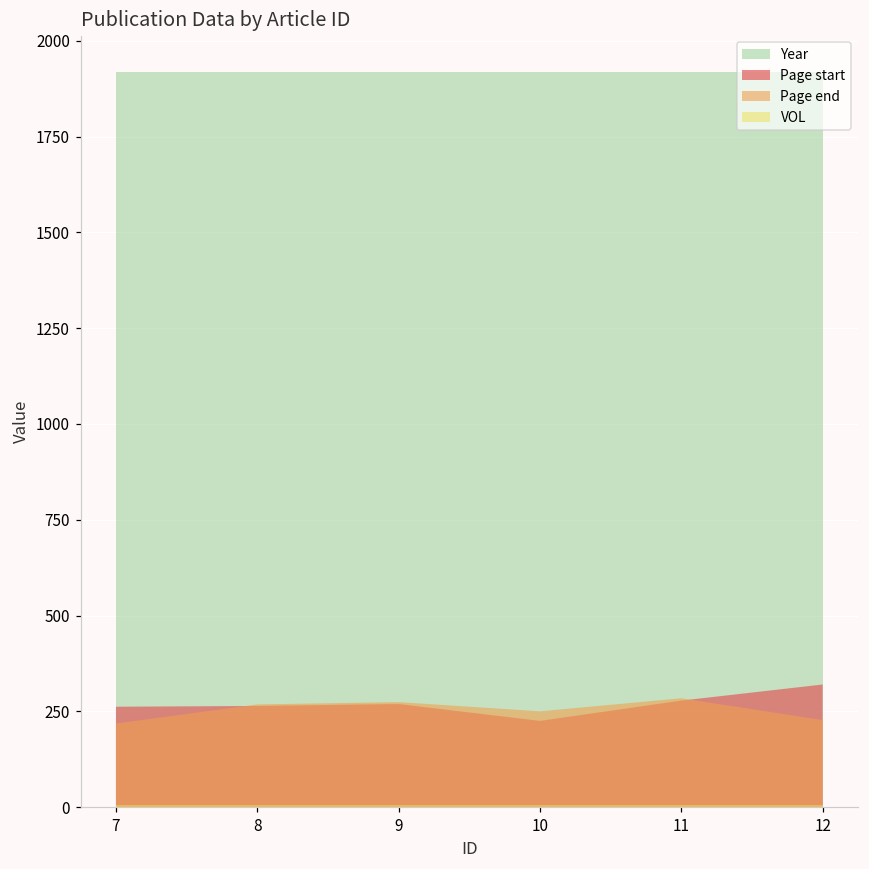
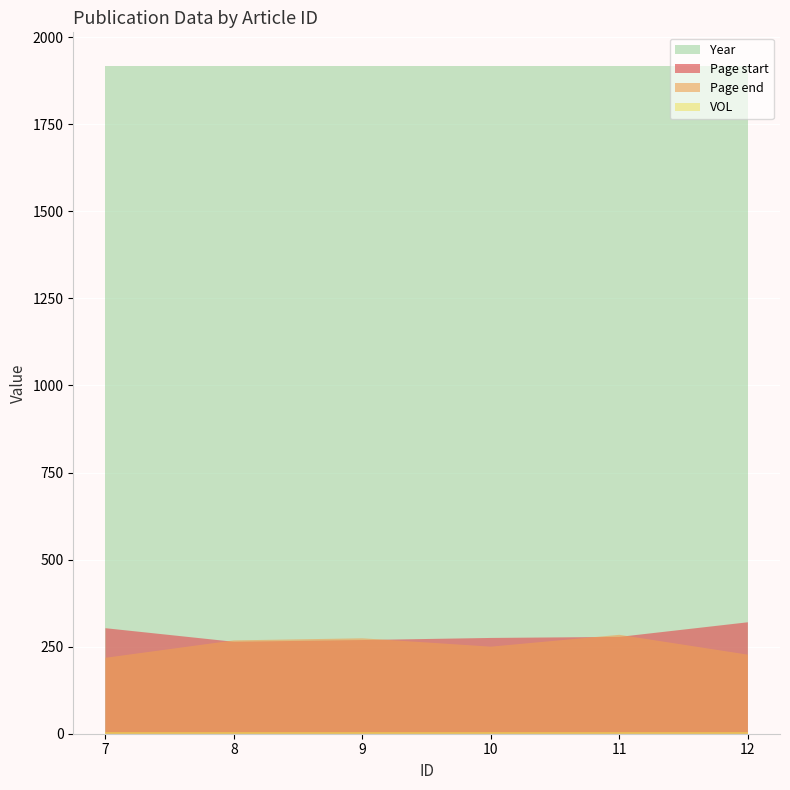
  {
    "Year": {
      "7": 1920,
      "8": 1920,
      "9": 1920,
      "10": 1920,
      "11": 1920
    },
    "Page start": {
-     "7": 260,
-     "10": 230,
+     "7": 300,
+     "10": 280,
      "12": 320
    },
    "Page end": {
      "7": 220,
      "10": 250,
      "12": 230
    }
  }
